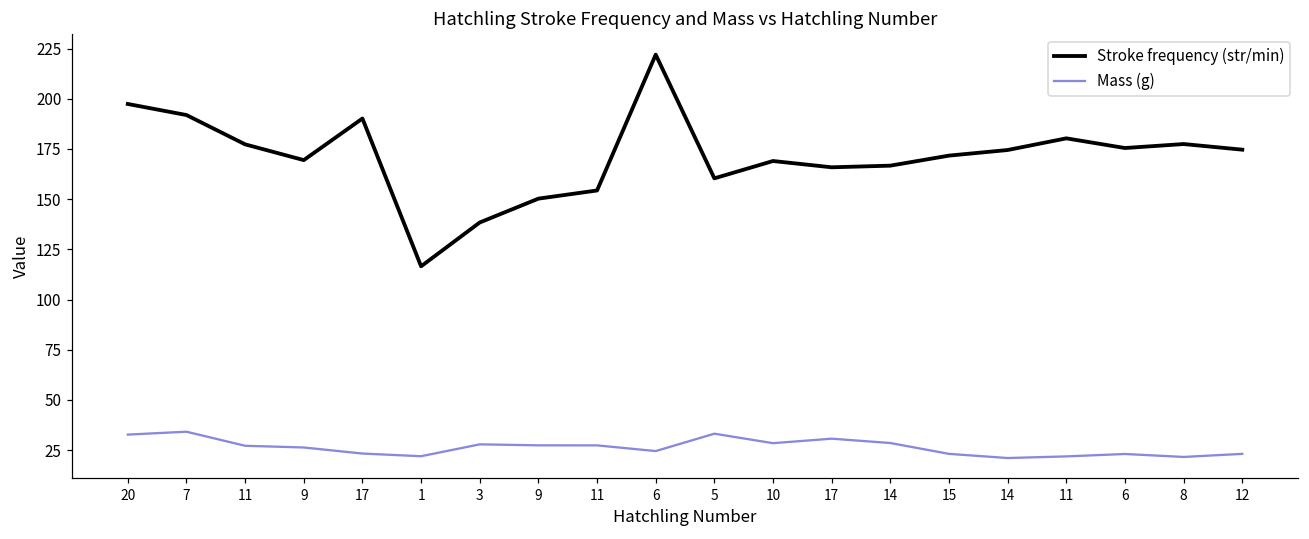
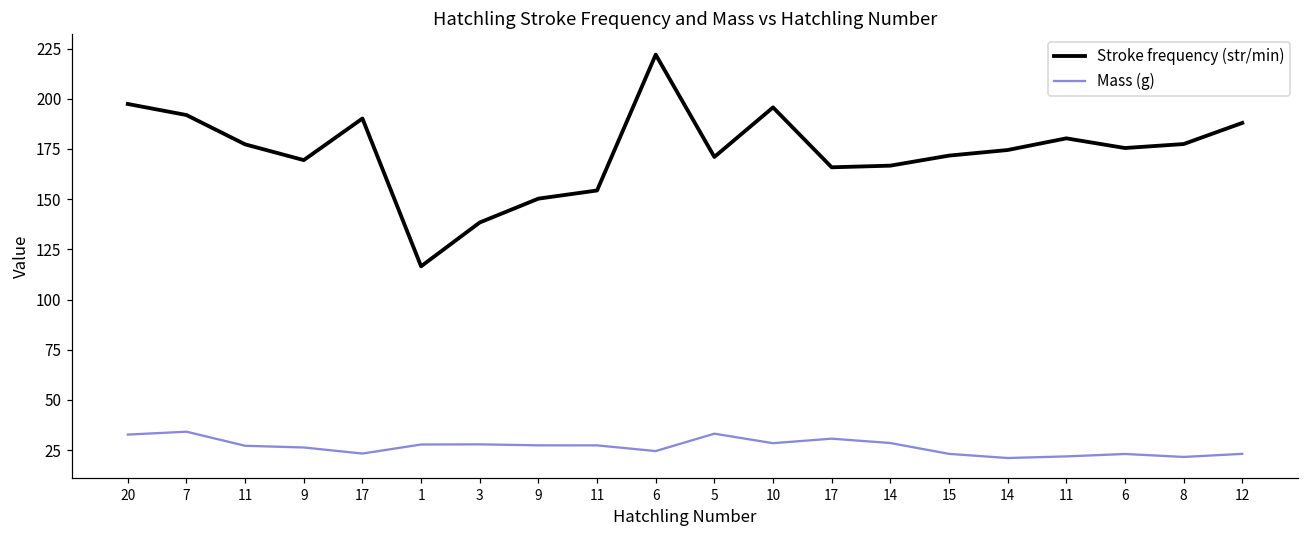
  {
    "Stroke frequency (str/min)": {
      "20": 197,
      "7": 192,
      "1": 117,
      "3": 138,
-     "5": 160,
-     "10": 169,
+     "5": 171,
+     "10": 196,
      "15": 172,
      "8": 177,
-     "12": 175
+     "12": 188
    },
    "Mass (g)": {
      "20": 33,
      "7": 34,
-     "1": 22,
+     "1": 28,
      "3": 28,
      "5": 33,
      "10": 28,
      "15": 23,
      "8": 22,
      "12": 23
    }
  }
